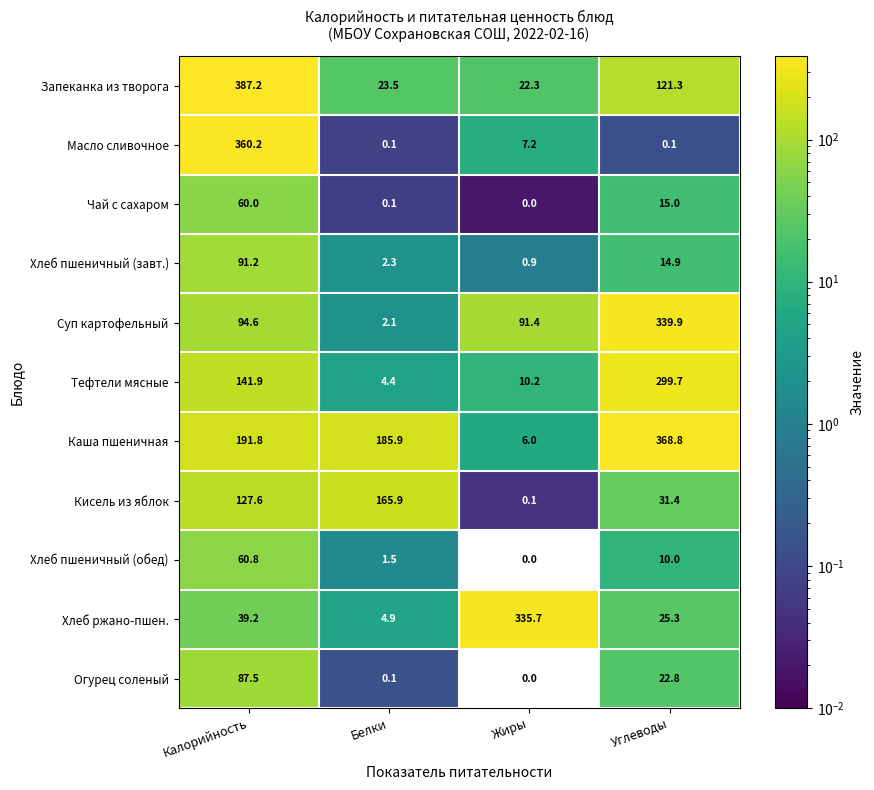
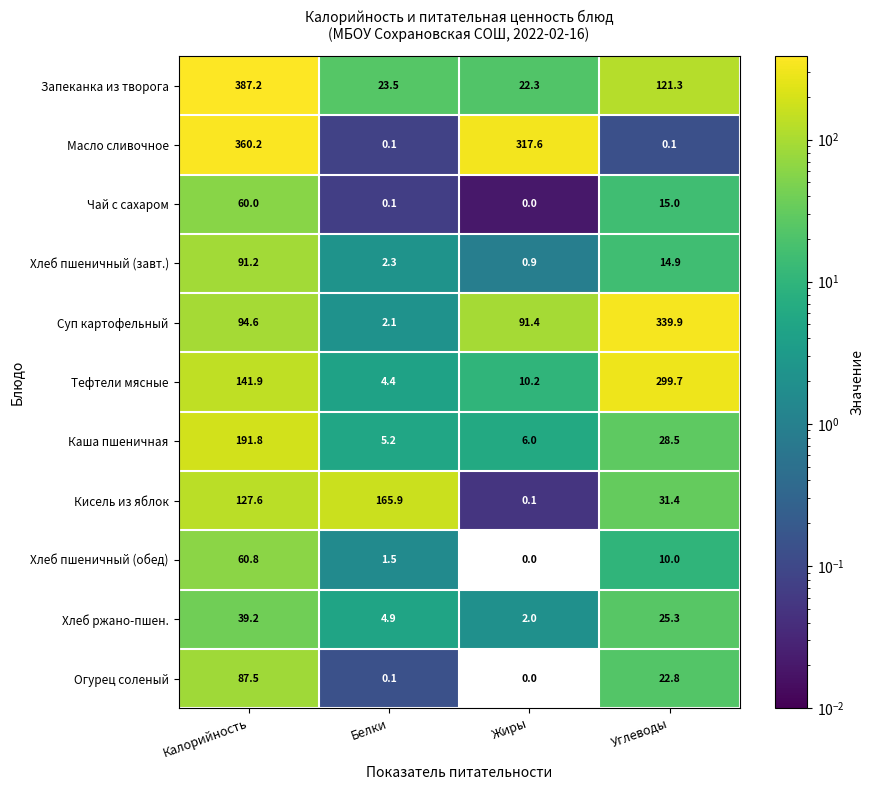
  {
    "Запеканка из творога": {
      "Калорийность": 387.2,
      "Белки": 23.5,
      "Жиры": 22.3,
      "Углеводы": 121.3
    },
    "Масло сливочное": {
      "Калорийность": 360.2,
      "Белки": 0.1,
-     "Жиры": 7.2,
+     "Жиры": 317.6,
      "Углеводы": 0.1
    },
    "Чай с сахаром": {
      "Калорийность": 60.0,
      "Белки": 0.1,
      "Жиры": 0.0,
      "Углеводы": 15.0
    },
    "Хлеб пшеничный (завт.)": {
      "Калорийность": 91.2,
      "Белки": 2.3,
      "Жиры": 0.9,
      "Углеводы": 14.9
    },
    "Суп картофельный": {
      "Калорийность": 94.6,
      "Белки": 2.1,
      "Жиры": 91.4,
      "Углеводы": 339.9
    },
    "Тефтели мясные": {
      "Калорийность": 141.9,
      "Белки": 4.4,
      "Жиры": 10.2,
      "Углеводы": 299.7
    },
    "Каша пшеничная": {
      "Калорийность": 191.8,
-     "Белки": 185.9,
+     "Белки": 5.2,
      "Жиры": 6.0,
-     "Углеводы": 368.8
+     "Углеводы": 28.5
    },
    "Кисель из яблок": {
      "Калорийность": 127.6,
      "Белки": 165.9,
      "Жиры": 0.1,
      "Углеводы": 31.4
    },
    "Хлеб пшеничный (обед)": {
      "Калорийность": 60.8,
      "Белки": 1.5,
      "Жиры": 0.0,
      "Углеводы": 10.0
    },
    "Хлеб ржано-пшен.": {
      "Калорийность": 39.2,
      "Белки": 4.9,
-     "Жиры": 335.7,
+     "Жиры": 2.0,
      "Углеводы": 25.3
    },
    "Огурец соленый": {
      "Калорийность": 87.5,
      "Белки": 0.1,
      "Жиры": 0.0,
      "Углеводы": 22.8
    }
  }
